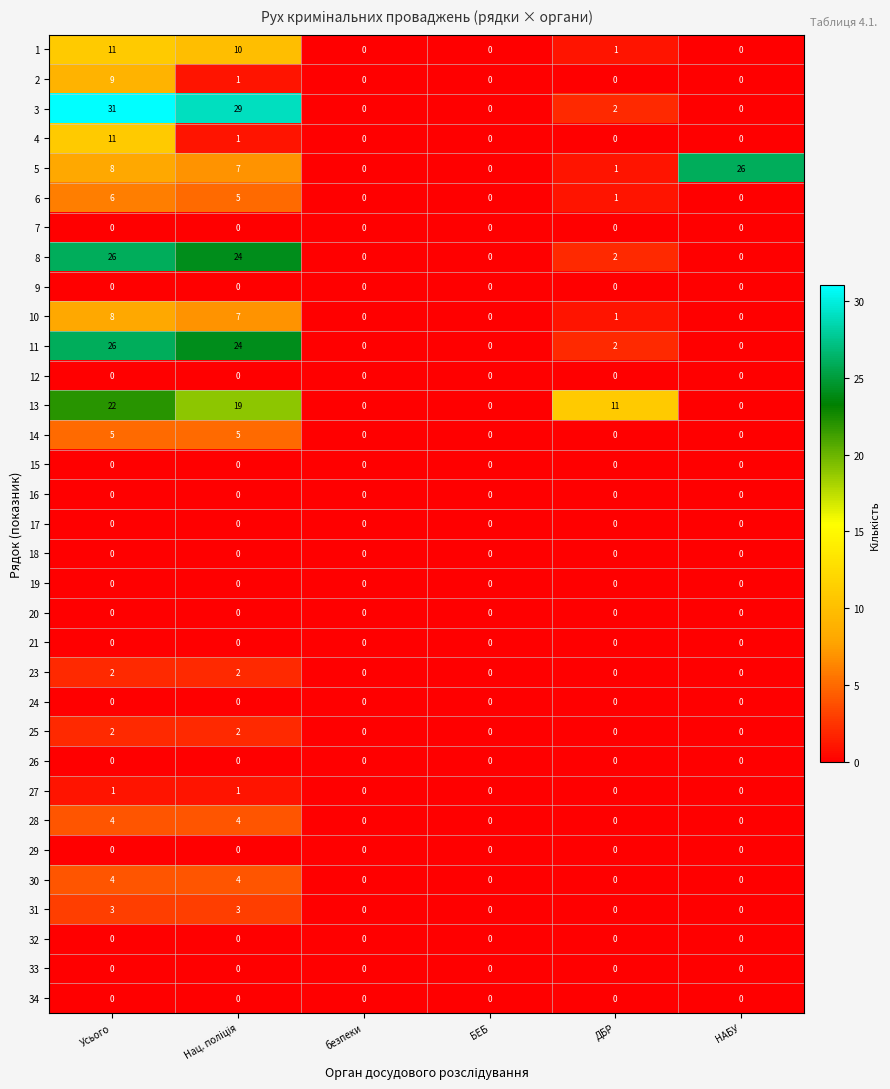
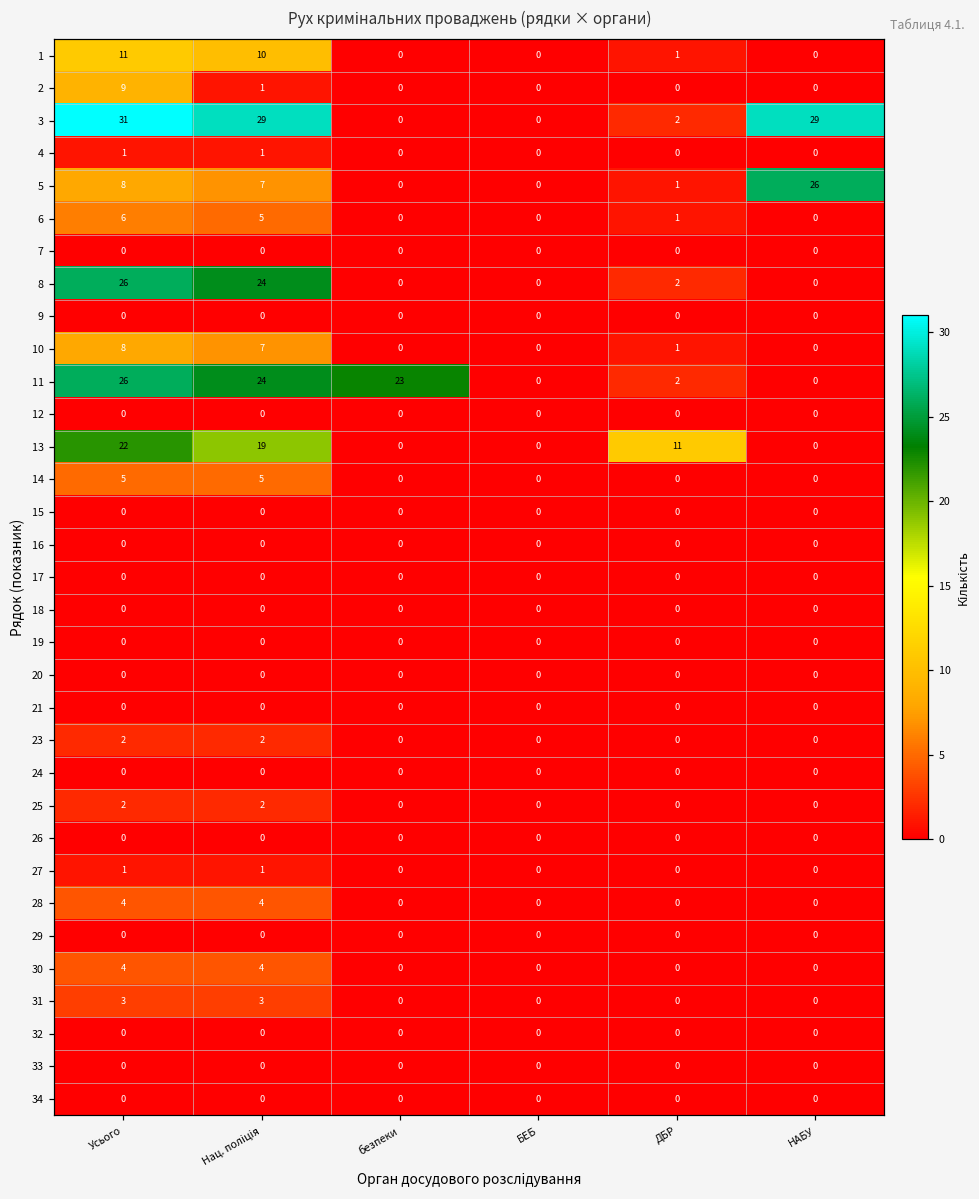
  {
    "1": {
      "Усього": 11,
      "Нац. поліція": 10,
      "безпеки": 0,
      "БЕБ": 0,
      "ДБР": 1,
      "НАБУ": 0
    },
    "2": {
      "Усього": 9,
      "Нац. поліція": 1,
      "безпеки": 0,
      "БЕБ": 0,
      "ДБР": 0,
      "НАБУ": 0
    },
    "3": {
      "Усього": 31,
      "Нац. поліція": 29,
      "безпеки": 0,
      "БЕБ": 0,
      "ДБР": 2,
-     "НАБУ": 0
+     "НАБУ": 29
    },
    "4": {
-     "Усього": 11,
+     "Усього": 1,
      "Нац. поліція": 1,
      "безпеки": 0,
      "БЕБ": 0,
      "ДБР": 0,
      "НАБУ": 0
    },
    "5": {
      "Усього": 8,
      "Нац. поліція": 7,
      "безпеки": 0,
      "БЕБ": 0,
      "ДБР": 1,
      "НАБУ": 26
    },
    "6": {
      "Усього": 6,
      "Нац. поліція": 5,
      "безпеки": 0,
      "БЕБ": 0,
      "ДБР": 1,
      "НАБУ": 0
    },
    "7": {
      "Усього": 0,
      "Нац. поліція": 0,
      "безпеки": 0,
      "БЕБ": 0,
      "ДБР": 0,
      "НАБУ": 0
    },
    "8": {
      "Усього": 26,
      "Нац. поліція": 24,
      "безпеки": 0,
      "БЕБ": 0,
      "ДБР": 2,
      "НАБУ": 0
    },
    "9": {
      "Усього": 0,
      "Нац. поліція": 0,
      "безпеки": 0,
      "БЕБ": 0,
      "ДБР": 0,
      "НАБУ": 0
    },
    "10": {
      "Усього": 8,
      "Нац. поліція": 7,
      "безпеки": 0,
      "БЕБ": 0,
      "ДБР": 1,
      "НАБУ": 0
    },
    "11": {
      "Усього": 26,
      "Нац. поліція": 24,
-     "безпеки": 0,
+     "безпеки": 23,
      "БЕБ": 0,
      "ДБР": 2,
      "НАБУ": 0
    },
    "12": {
      "Усього": 0,
      "Нац. поліція": 0,
      "безпеки": 0,
      "БЕБ": 0,
      "ДБР": 0,
      "НАБУ": 0
    },
    "13": {
      "Усього": 22,
      "Нац. поліція": 19,
      "безпеки": 0,
      "БЕБ": 0,
      "ДБР": 11,
      "НАБУ": 0
    },
    "14": {
      "Усього": 5,
      "Нац. поліція": 5,
      "безпеки": 0,
      "БЕБ": 0,
      "ДБР": 0,
      "НАБУ": 0
    },
    "15": {
      "Усього": 0,
      "Нац. поліція": 0,
      "безпеки": 0,
      "БЕБ": 0,
      "ДБР": 0,
      "НАБУ": 0
    },
    "16": {
      "Усього": 0,
      "Нац. поліція": 0,
      "безпеки": 0,
      "БЕБ": 0,
      "ДБР": 0,
      "НАБУ": 0
    },
    "17": {
      "Усього": 0,
      "Нац. поліція": 0,
      "безпеки": 0,
      "БЕБ": 0,
      "ДБР": 0,
      "НАБУ": 0
    },
    "18": {
      "Усього": 0,
      "Нац. поліція": 0,
      "безпеки": 0,
      "БЕБ": 0,
      "ДБР": 0,
      "НАБУ": 0
    },
    "19": {
      "Усього": 0,
      "Нац. поліція": 0,
      "безпеки": 0,
      "БЕБ": 0,
      "ДБР": 0,
      "НАБУ": 0
    },
    "20": {
      "Усього": 0,
      "Нац. поліція": 0,
      "безпеки": 0,
      "БЕБ": 0,
      "ДБР": 0,
      "НАБУ": 0
    },
    "21": {
      "Усього": 0,
      "Нац. поліція": 0,
      "безпеки": 0,
      "БЕБ": 0,
      "ДБР": 0,
      "НАБУ": 0
    },
    "23": {
      "Усього": 2,
      "Нац. поліція": 2,
      "безпеки": 0,
      "БЕБ": 0,
      "ДБР": 0,
      "НАБУ": 0
    },
    "24": {
      "Усього": 0,
      "Нац. поліція": 0,
      "безпеки": 0,
      "БЕБ": 0,
      "ДБР": 0,
      "НАБУ": 0
    },
    "25": {
      "Усього": 2,
      "Нац. поліція": 2,
      "безпеки": 0,
      "БЕБ": 0,
      "ДБР": 0,
      "НАБУ": 0
    },
    "26": {
      "Усього": 0,
      "Нац. поліція": 0,
      "безпеки": 0,
      "БЕБ": 0,
      "ДБР": 0,
      "НАБУ": 0
    },
    "27": {
      "Усього": 1,
      "Нац. поліція": 1,
      "безпеки": 0,
      "БЕБ": 0,
      "ДБР": 0,
      "НАБУ": 0
    },
    "28": {
      "Усього": 4,
      "Нац. поліція": 4,
      "безпеки": 0,
      "БЕБ": 0,
      "ДБР": 0,
      "НАБУ": 0
    },
    "29": {
      "Усього": 0,
      "Нац. поліція": 0,
      "безпеки": 0,
      "БЕБ": 0,
      "ДБР": 0,
      "НАБУ": 0
    },
    "30": {
      "Усього": 4,
      "Нац. поліція": 4,
      "безпеки": 0,
      "БЕБ": 0,
      "ДБР": 0,
      "НАБУ": 0
    },
    "31": {
      "Усього": 3,
      "Нац. поліція": 3,
      "безпеки": 0,
      "БЕБ": 0,
      "ДБР": 0,
      "НАБУ": 0
    },
    "32": {
      "Усього": 0,
      "Нац. поліція": 0,
      "безпеки": 0,
      "БЕБ": 0,
      "ДБР": 0,
      "НАБУ": 0
    },
    "33": {
      "Усього": 0,
      "Нац. поліція": 0,
      "безпеки": 0,
      "БЕБ": 0,
      "ДБР": 0,
      "НАБУ": 0
    },
    "34": {
      "Усього": 0,
      "Нац. поліція": 0,
      "безпеки": 0,
      "БЕБ": 0,
      "ДБР": 0,
      "НАБУ": 0
    }
  }
